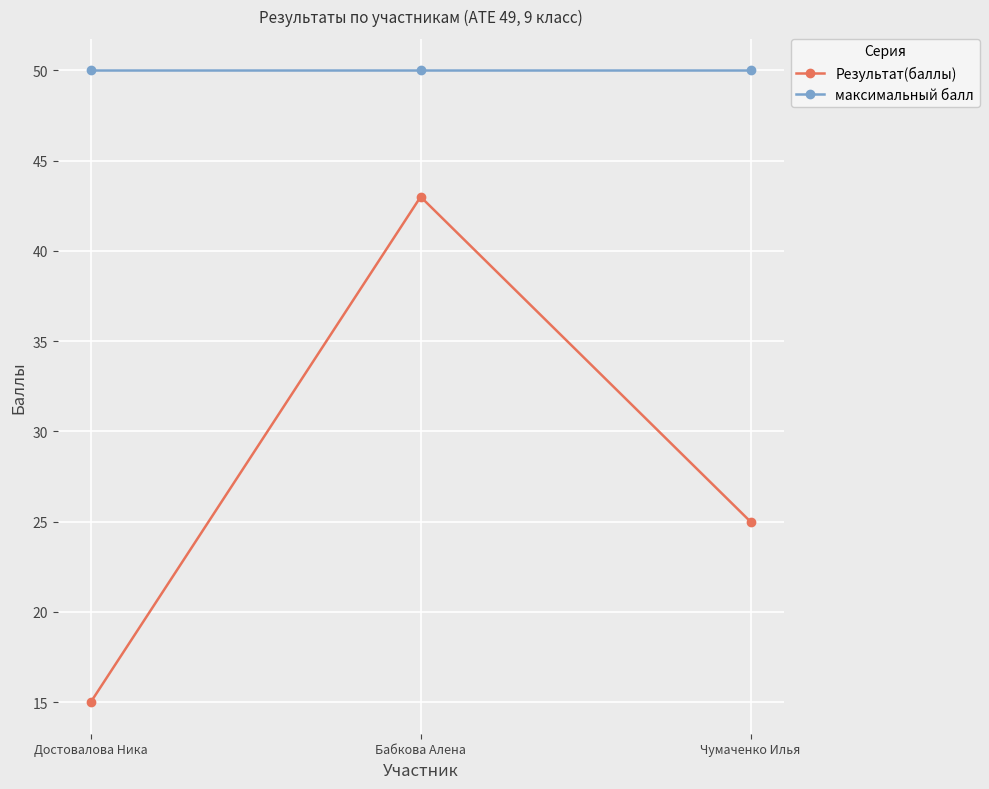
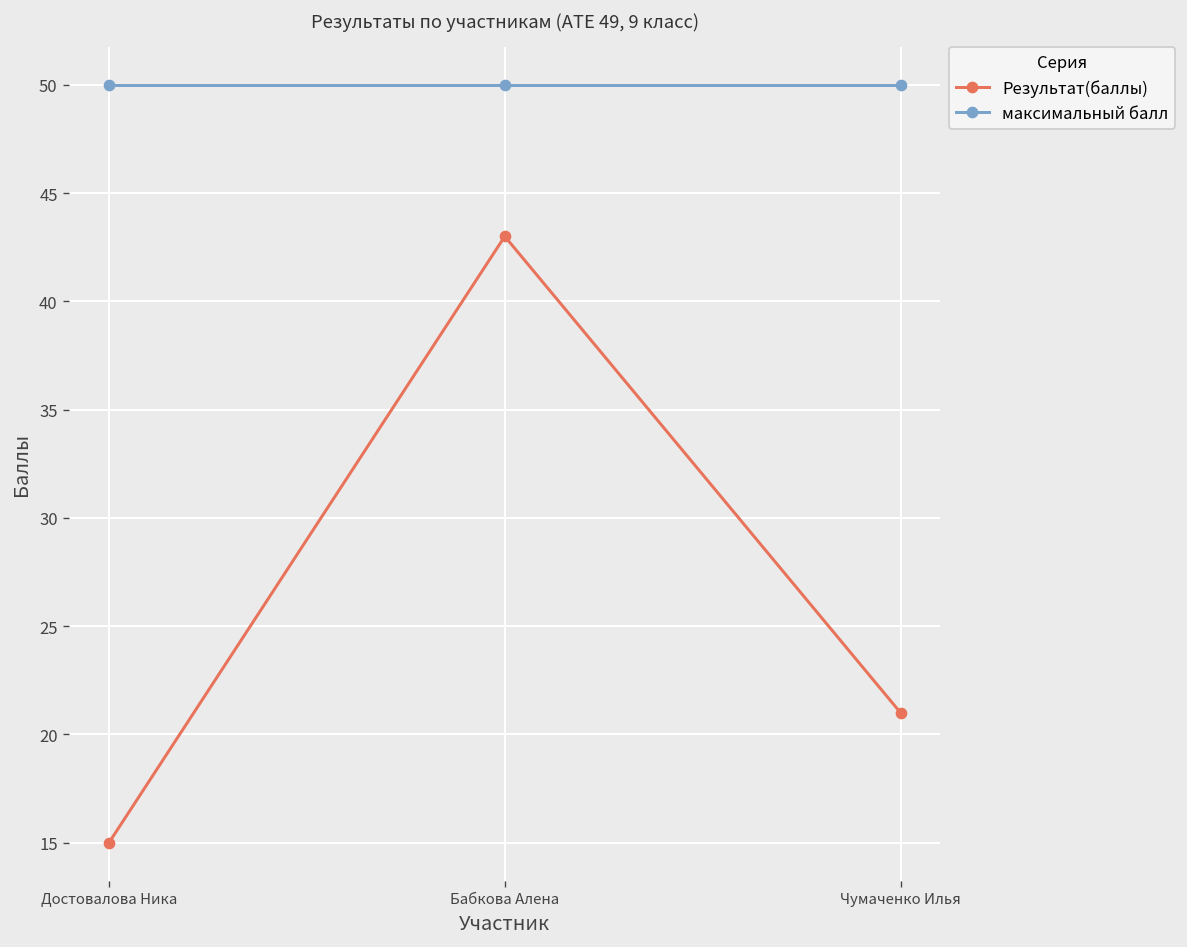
  {
    "Результат(баллы)": {
      "Достовалова Ника": 15,
      "Бабкова Алена": 43,
-     "Чумаченко Илья": 25
+     "Чумаченко Илья": 21
    },
    "максимальный балл": {
      "Достовалова Ника": 50,
      "Бабкова Алена": 50,
      "Чумаченко Илья": 50
    }
  }
